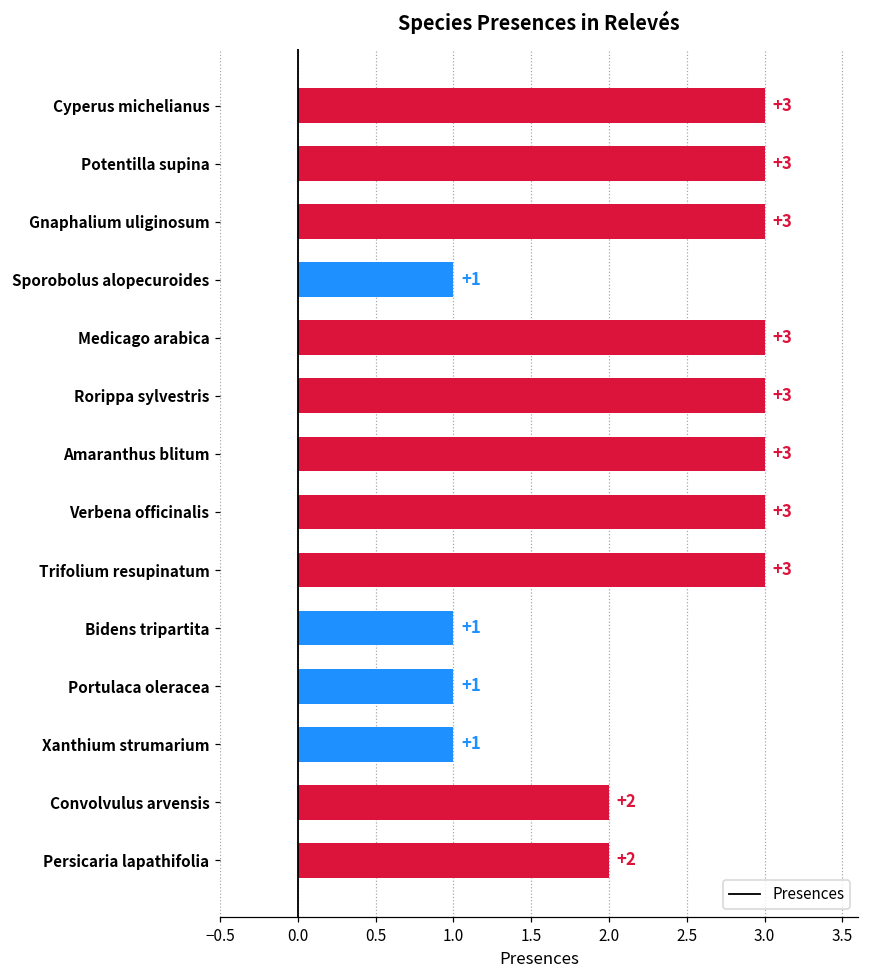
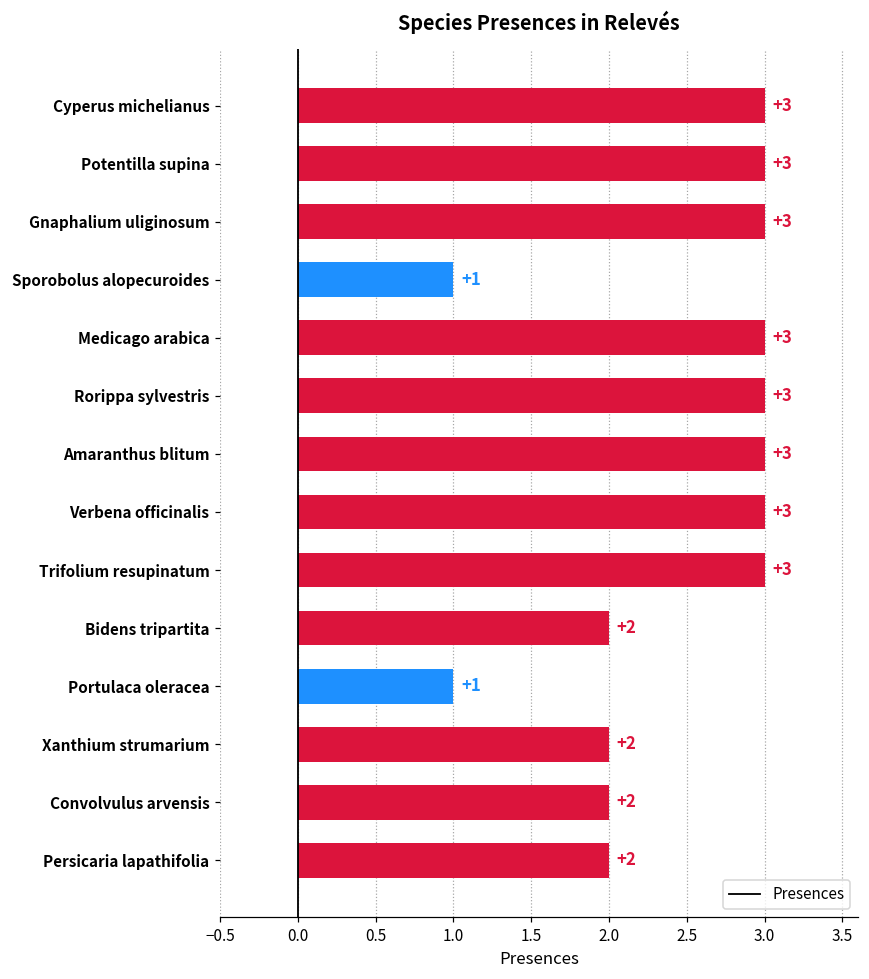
  {
    "Cyperus michelianus": "+3",
    "Potentilla supina": "+3",
    "Gnaphalium uliginosum": "+3",
    "Sporobolus alopecuroides": "+1",
    "Medicago arabica": "+3",
    "Rorippa sylvestris": "+3",
    "Amaranthus blitum": "+3",
    "Verbena officinalis": "+3",
    "Trifolium resupinatum": "+3",
-   "Bidens tripartita": "+1",
+   "Bidens tripartita": "+2",
    "Portulaca oleracea": "+1",
-   "Xanthium strumarium": "+1",
+   "Xanthium strumarium": "+2",
    "Convolvulus arvensis": "+2",
    "Persicaria lapathifolia": "+2"
  }
